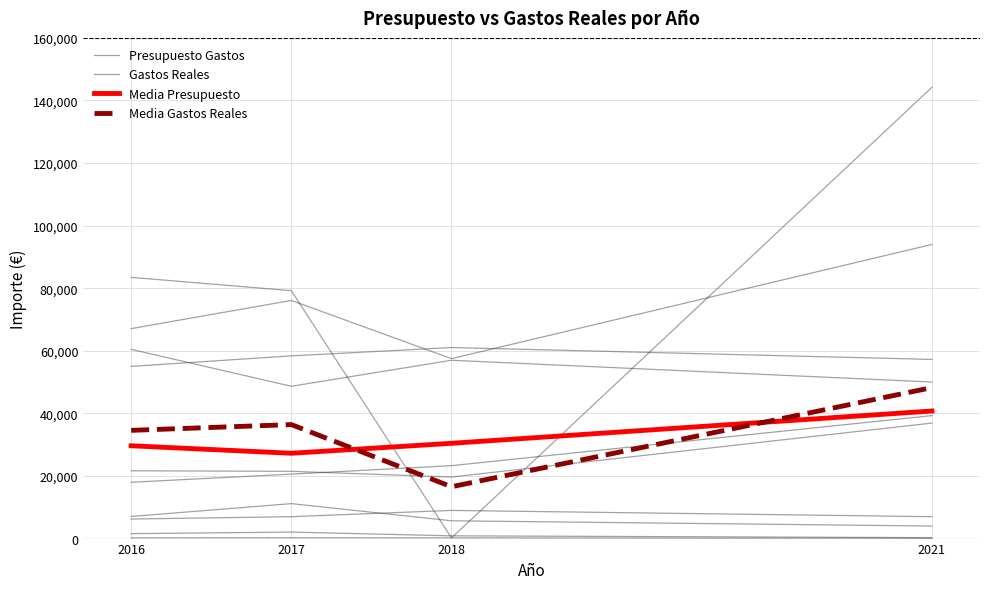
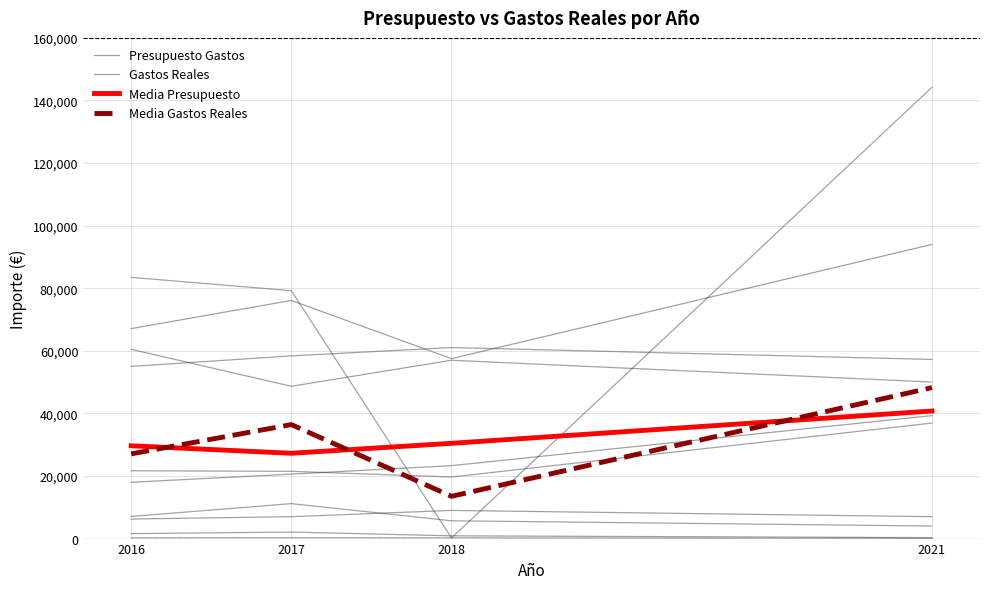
  {
    "Media Presupuesto": {
      "2016": "30,000",
      "2017": "27,000",
      "2018": "30,000",
      "2021": "41,000"
    },
    "Media Gastos Reales": {
-     "2016": "35,000",
+     "2016": "27,000",
      "2017": "36,000",
-     "2018": "17,000",
+     "2018": "14,000",
      "2021": "48,000"
    }
  }
